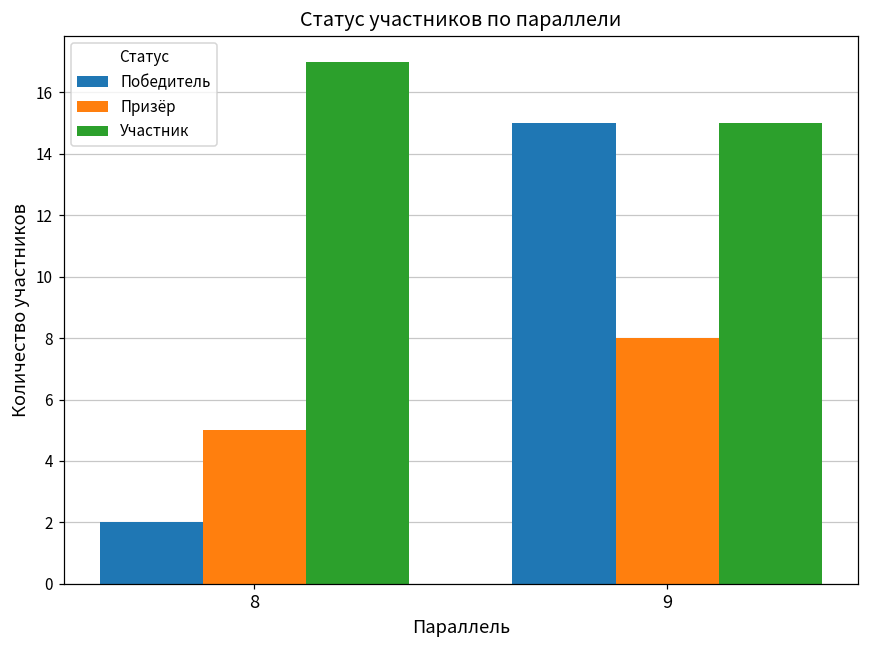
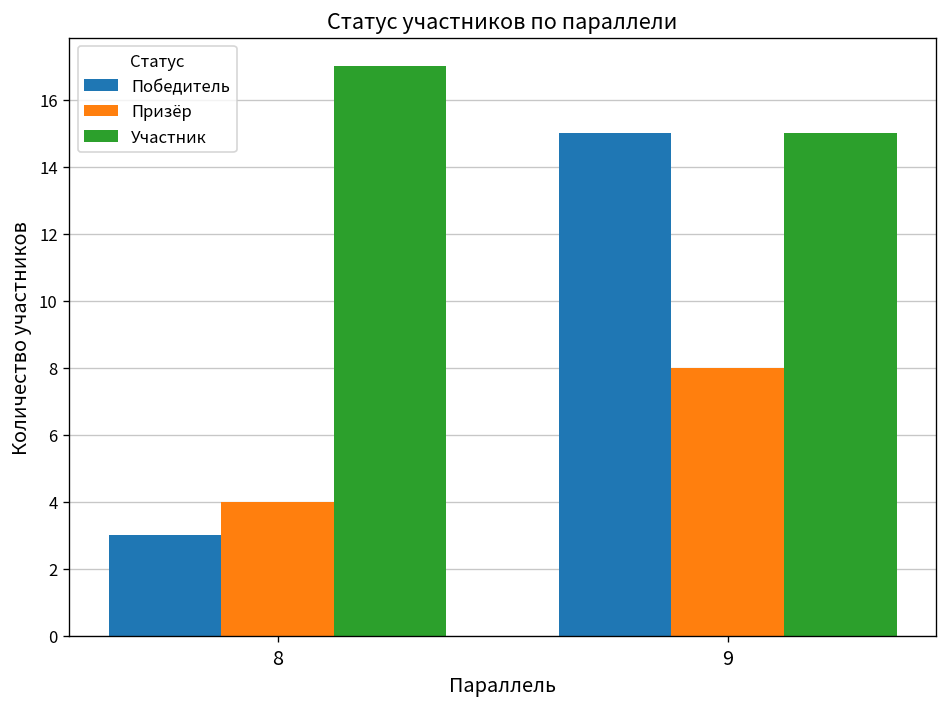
  {
    "Победитель": {
-     "8": 2,
+     "8": 3,
      "9": 15
    },
    "Призёр": {
-     "8": 5,
+     "8": 4,
      "9": 8
    },
    "Участник": {
      "8": 17,
      "9": 15
    }
  }
